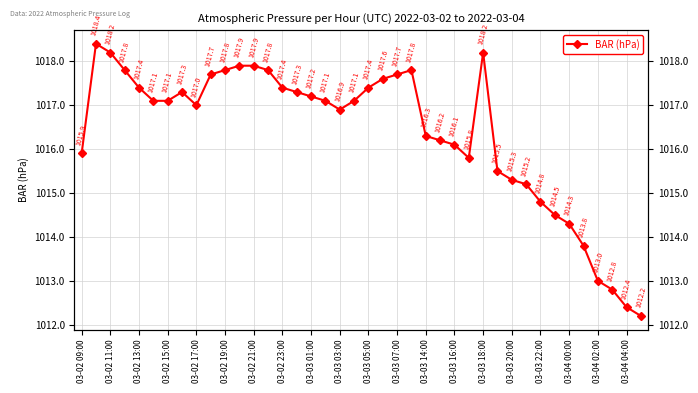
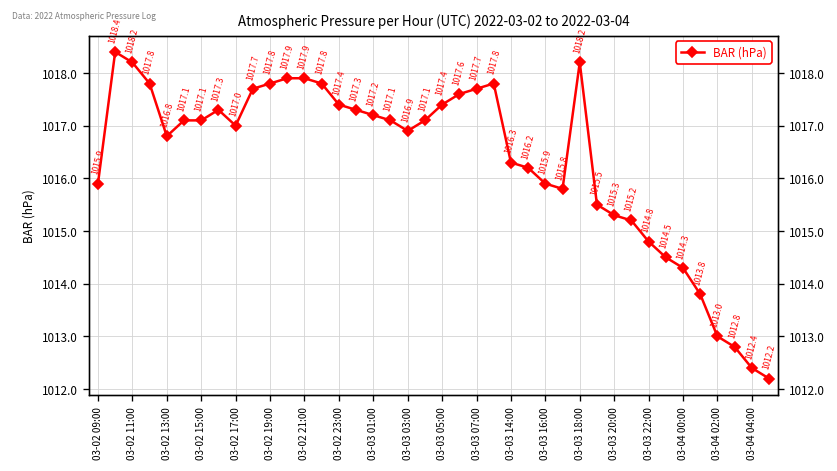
  {
    "03-02 09:00": 1015.9,
    "03-02 11:00": 1018.2,
-   "03-02 13:00": 1017.4,
+   "03-02 13:00": 1016.8,
    "03-02 15:00": 1017.1,
    "03-02 17:00": 1017.0,
    "03-02 19:00": 1017.8,
    "03-02 21:00": 1017.9,
    "03-02 23:00": 1017.4,
    "03-03 01:00": 1017.2,
    "03-03 03:00": 1016.9,
    "03-03 05:00": 1017.4,
    "03-03 07:00": 1017.7,
    "03-03 14:00": 1016.3,
-   "03-03 16:00": 1016.1,
+   "03-03 16:00": 1015.9,
    "03-03 18:00": 1018.2,
    "03-03 20:00": 1015.3,
    "03-03 22:00": 1014.8,
    "03-04 00:00": 1014.3,
    "03-04 02:00": 1013.0,
    "03-04 04:00": 1012.4
  }
